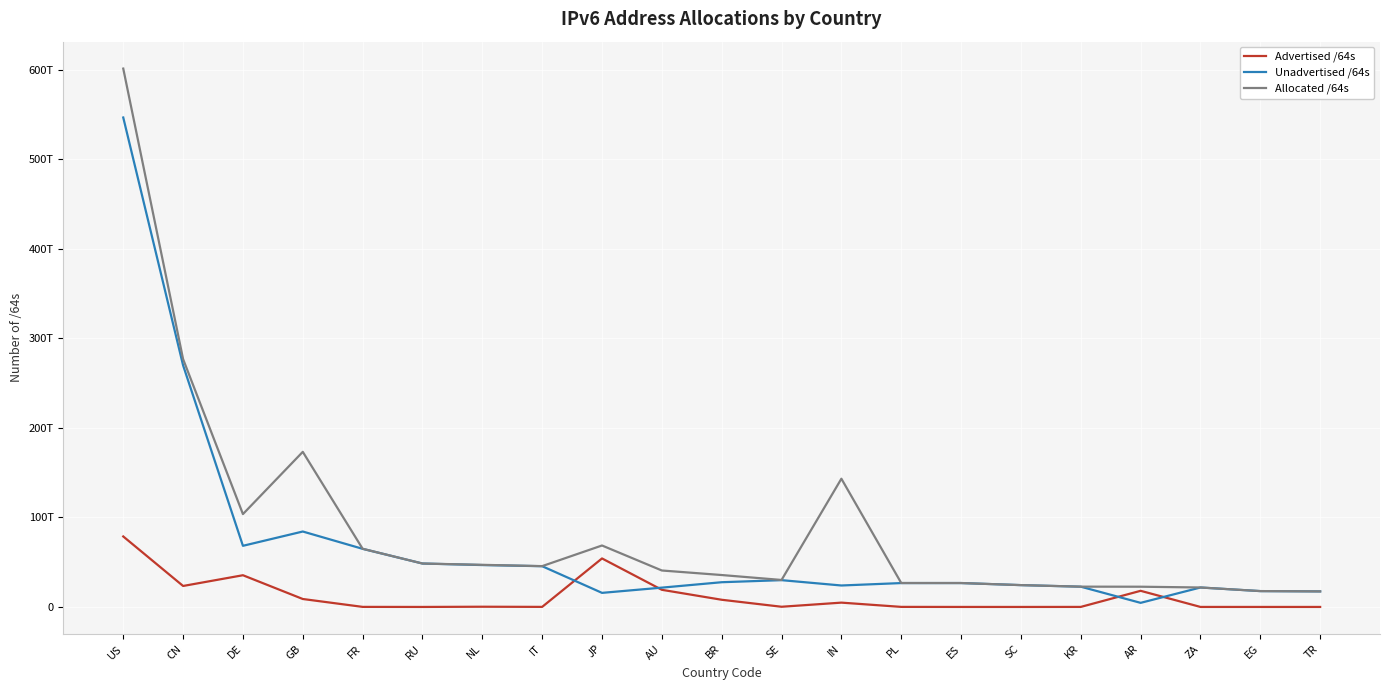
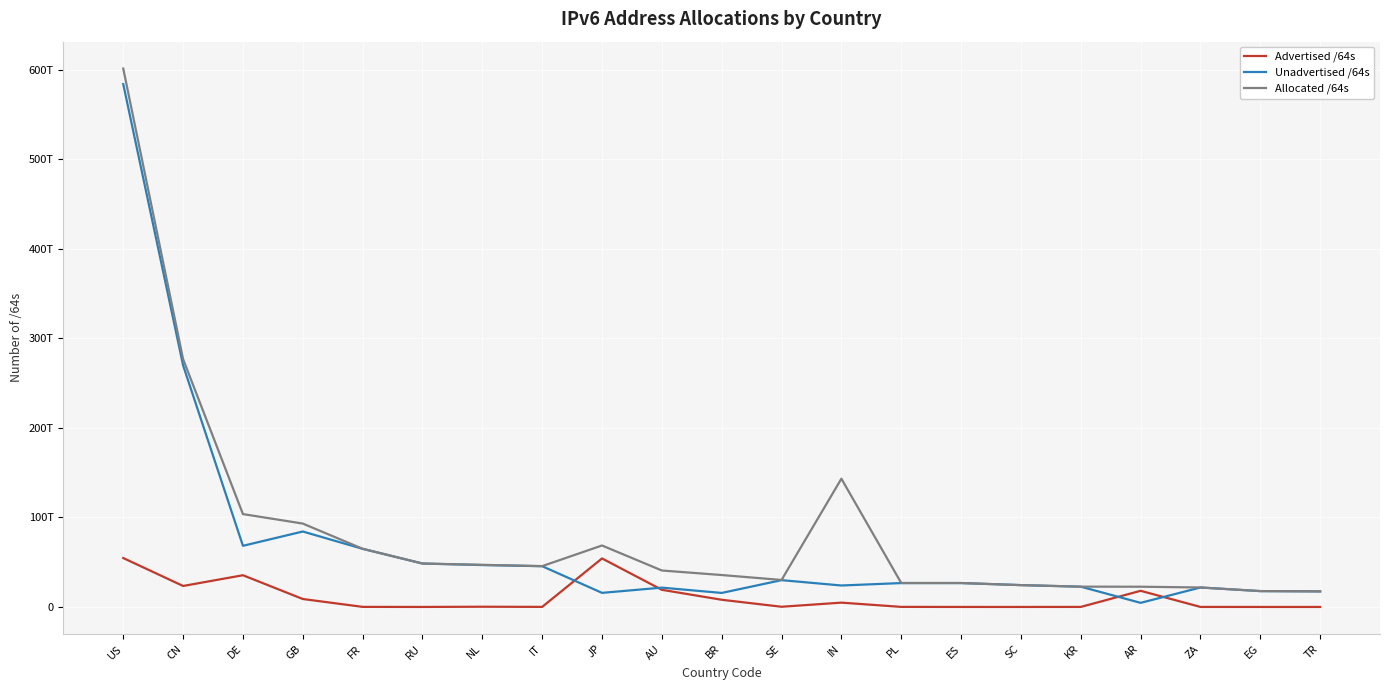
  {
    "Advertised /64s": {
-     "US": "80T",
+     "US": "50T",
      "CN": "20T",
      "DE": "40T",
      "GB": "10T",
      "FR": "0T",
      "RU": "0T",
      "NL": "0T",
      "IT": "0T",
      "JP": "50T",
      "BR": "10T",
      "SE": "0T",
      "IN": "0T",
      "PL": "0T",
      "ES": "0T",
      "SC": "0T",
      "KR": "0T",
      "AR": "20T",
      "ZA": "0T",
      "EG": "0T",
      "TR": "0T"
    },
    "Unadvertised /64s": {
-     "US": "550T",
+     "US": "580T",
      "CN": "270T",
      "DE": "70T",
      "GB": "80T",
      "JP": "20T",
-     "BR": "30T",
+     "BR": "20T",
      "IN": "20T",
      "AR": "0T"
    },
    "Allocated /64s": {
      "US": "600T",
      "CN": "280T",
      "DE": "100T",
-     "GB": "170T",
+     "GB": "90T",
      "JP": "70T",
      "AU": "40T",
      "BR": "40T",
      "IN": "140T",
      "AR": "20T"
    }
  }
